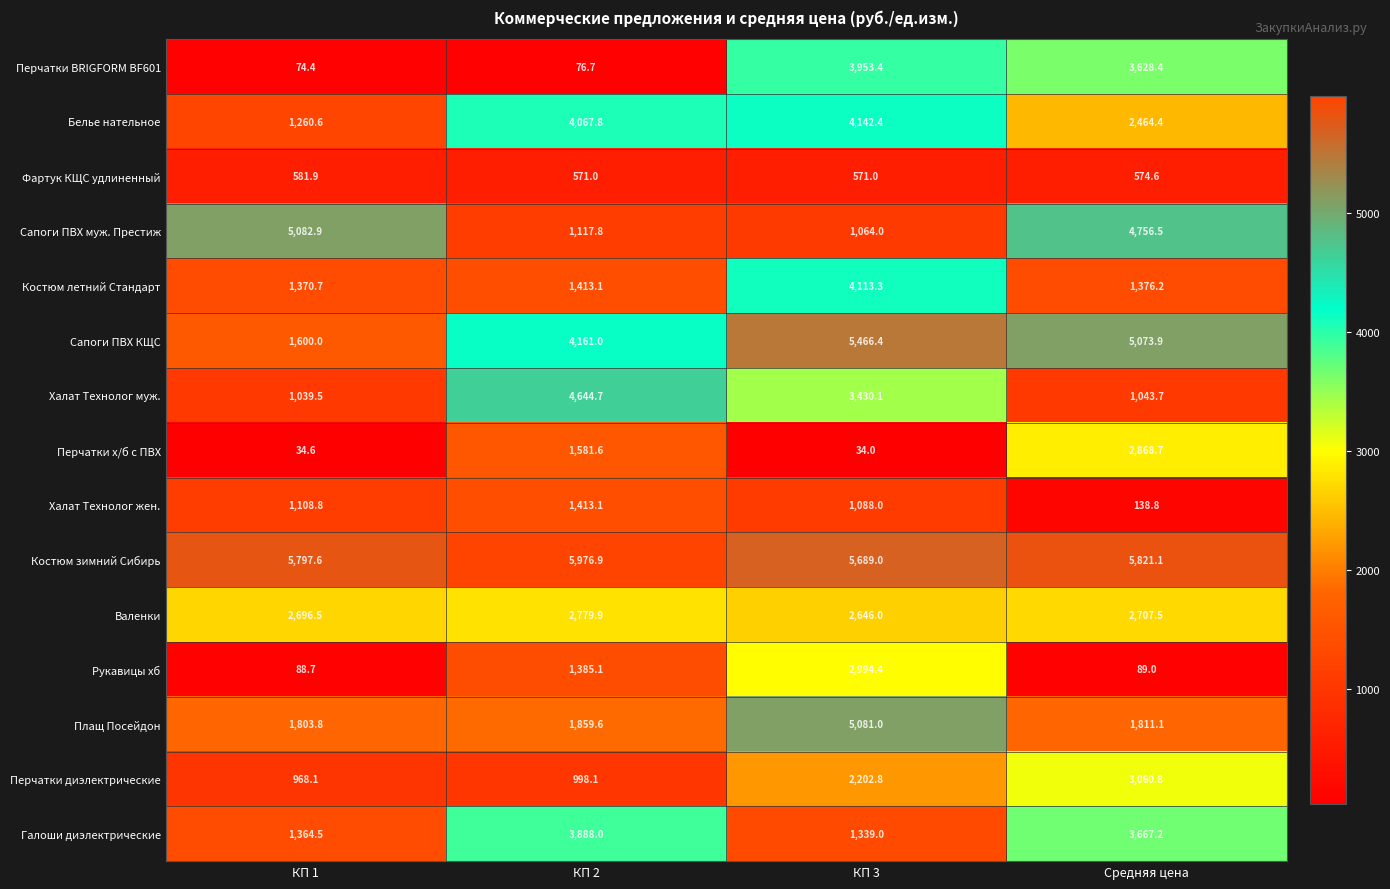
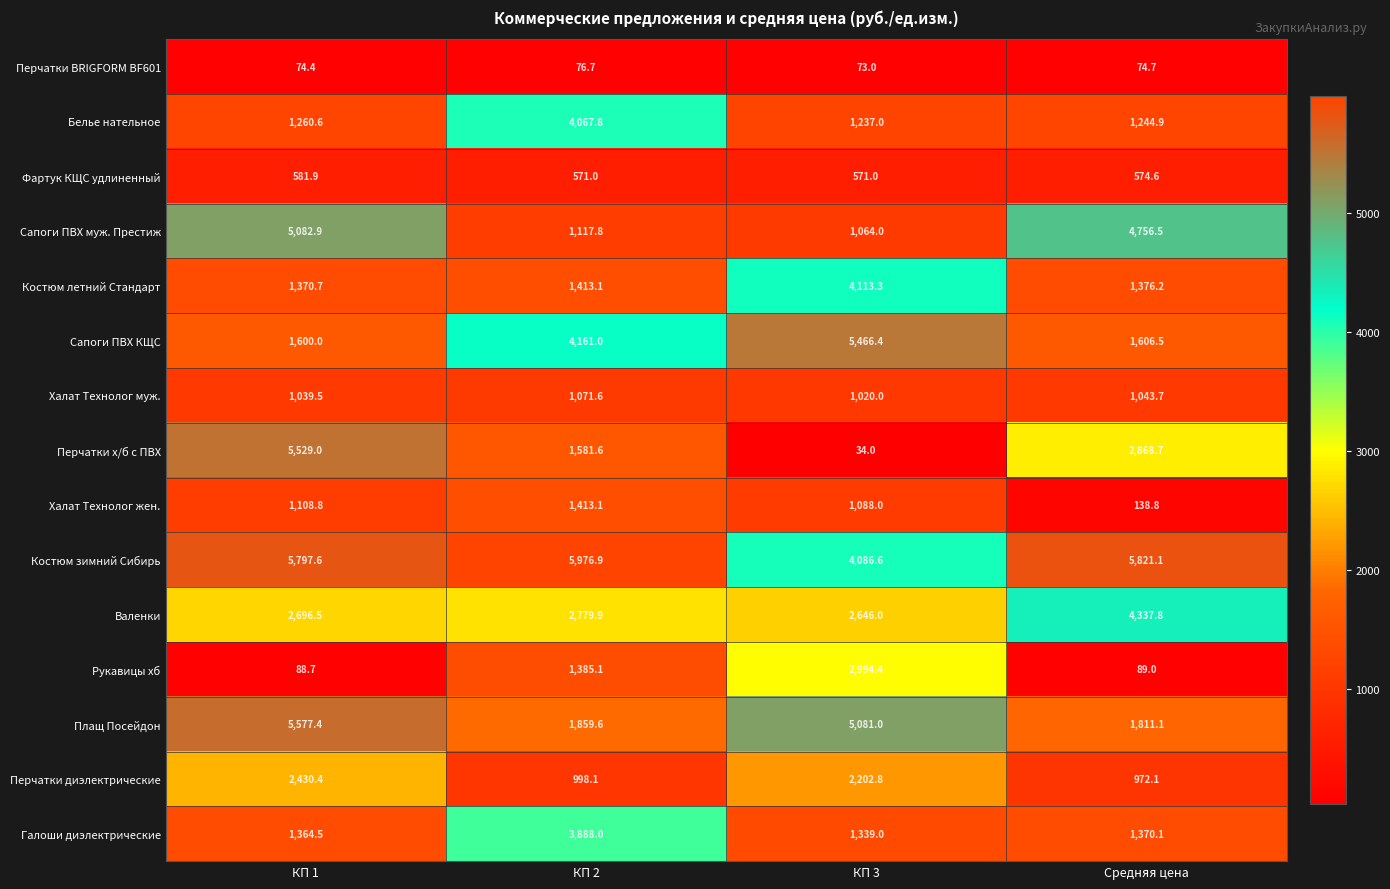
  {
    "Перчатки BRIGFORM BF601": {
      "КП 1": "74.4",
      "КП 2": "76.7",
-     "КП 3": "3,953.4",
-     "Средняя цена": "3,628.4"
+     "КП 3": "73.0",
+     "Средняя цена": "74.7"
    },
    "Белье нательное": {
      "КП 1": "1,260.6",
      "КП 2": "4,067.8",
-     "КП 3": "4,142.4",
-     "Средняя цена": "2,464.4"
+     "КП 3": "1,237.0",
+     "Средняя цена": "1,244.9"
    },
    "Фартук КЩС удлиненный": {
      "КП 1": "581.9",
      "КП 2": "571.0",
      "КП 3": "571.0",
      "Средняя цена": "574.6"
    },
    "Сапоги ПВХ муж. Престиж": {
      "КП 1": "5,082.9",
      "КП 2": "1,117.8",
      "КП 3": "1,064.0",
      "Средняя цена": "4,756.5"
    },
    "Костюм летний Стандарт": {
      "КП 1": "1,370.7",
      "КП 2": "1,413.1",
      "КП 3": "4,113.3",
      "Средняя цена": "1,376.2"
    },
    "Сапоги ПВХ КЩС": {
      "КП 1": "1,600.0",
      "КП 2": "4,161.0",
      "КП 3": "5,466.4",
-     "Средняя цена": "5,073.9"
+     "Средняя цена": "1,606.5"
    },
    "Халат Технолог муж.": {
      "КП 1": "1,039.5",
-     "КП 2": "4,644.7",
-     "КП 3": "3,430.1",
+     "КП 2": "1,071.6",
+     "КП 3": "1,020.0",
      "Средняя цена": "1,043.7"
    },
    "Перчатки х/б с ПВХ": {
-     "КП 1": "34.6",
+     "КП 1": "5,529.0",
      "КП 2": "1,581.6",
      "КП 3": "34.0",
      "Средняя цена": "2,868.7"
    },
    "Халат Технолог жен.": {
      "КП 1": "1,108.8",
      "КП 2": "1,413.1",
      "КП 3": "1,088.0",
      "Средняя цена": "138.8"
    },
    "Костюм зимний Сибирь": {
      "КП 1": "5,797.6",
      "КП 2": "5,976.9",
-     "КП 3": "5,689.0",
+     "КП 3": "4,086.6",
      "Средняя цена": "5,821.1"
    },
    "Валенки": {
      "КП 1": "2,696.5",
      "КП 2": "2,779.9",
      "КП 3": "2,646.0",
-     "Средняя цена": "2,707.5"
+     "Средняя цена": "4,337.8"
    },
    "Рукавицы хб": {
      "КП 1": "88.7",
      "КП 2": "1,385.1",
      "КП 3": "2,994.4",
      "Средняя цена": "89.0"
    },
    "Плащ Посейдон": {
-     "КП 1": "1,803.8",
+     "КП 1": "5,577.4",
      "КП 2": "1,859.6",
      "КП 3": "5,081.0",
      "Средняя цена": "1,811.1"
    },
    "Перчатки диэлектрические": {
-     "КП 1": "968.1",
+     "КП 1": "2,430.4",
      "КП 2": "998.1",
      "КП 3": "2,202.8",
-     "Средняя цена": "3,060.8"
+     "Средняя цена": "972.1"
    },
    "Галоши диэлектрические": {
      "КП 1": "1,364.5",
      "КП 2": "3,888.0",
      "КП 3": "1,339.0",
-     "Средняя цена": "3,667.2"
+     "Средняя цена": "1,370.1"
    }
  }
